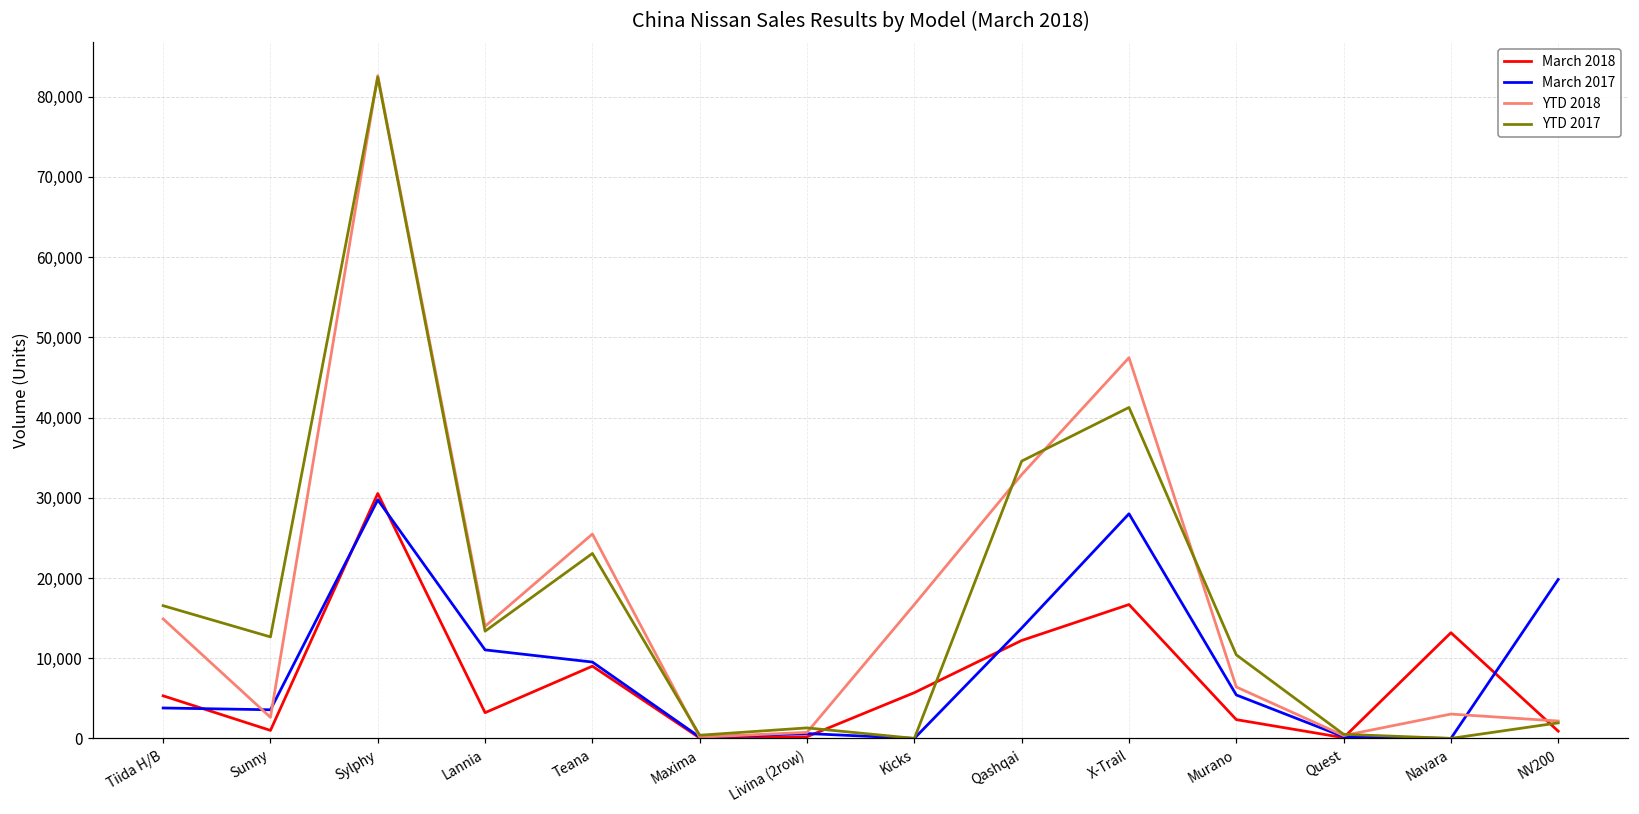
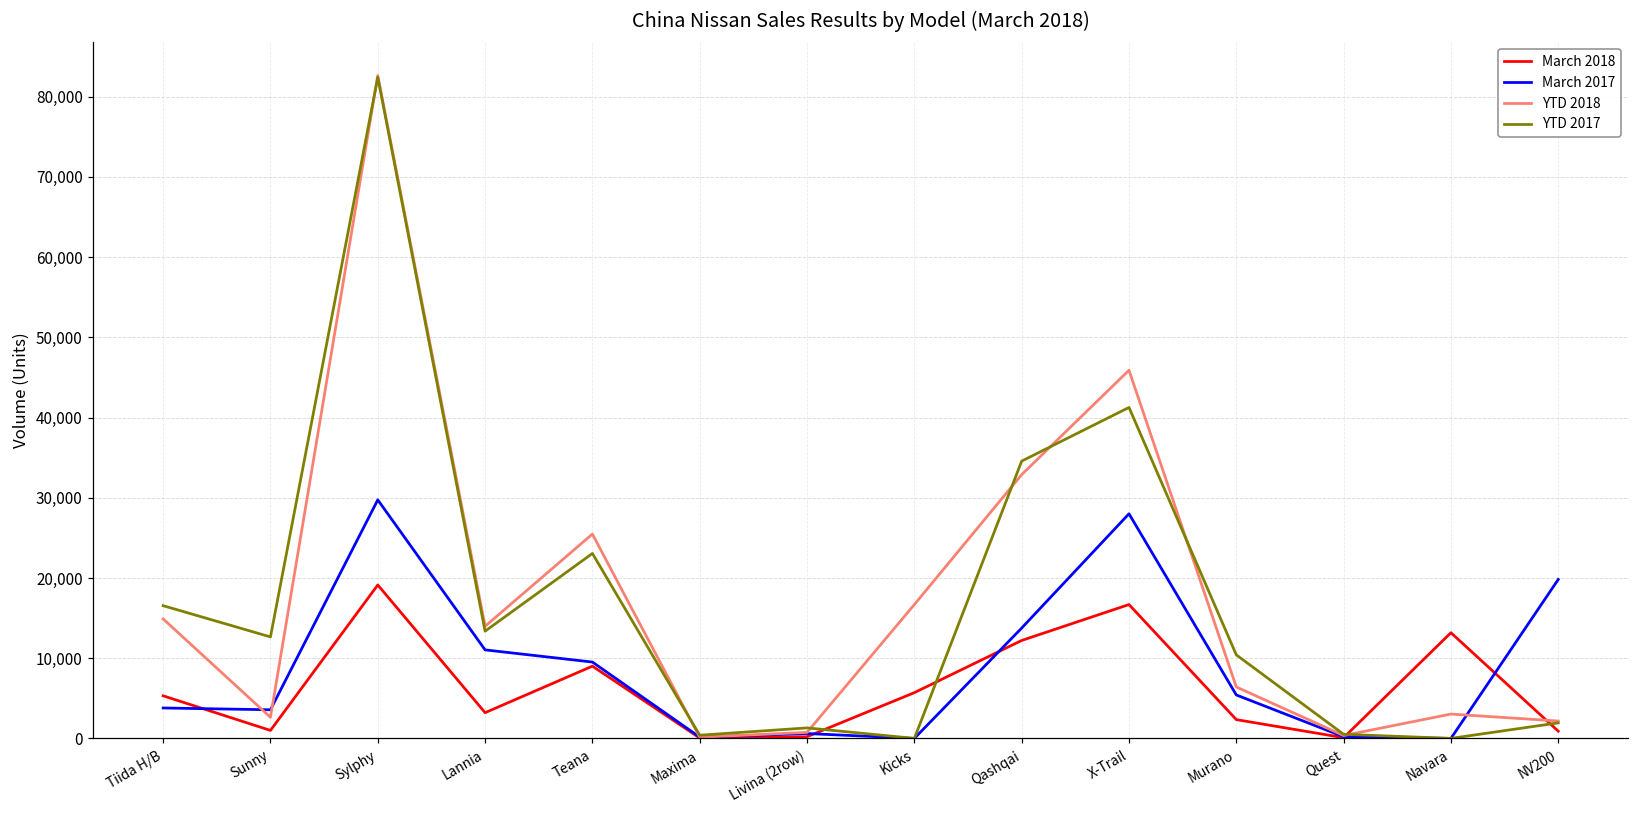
  {
    "March 2018": {
      "Tiida H/B": "5,000",
      "Sunny": "1,000",
-     "Sylphy": "31,000",
+     "Sylphy": "19,000",
      "Lannia": "3,000",
      "Teana": "9,000",
      "Livina (2row)": "0",
      "Kicks": "6,000",
      "Qashqai": "12,000",
      "X-Trail": "17,000",
      "Murano": "2,000",
      "Navara": "13,000",
      "NV200": "1,000"
    },
    "March 2017": {
      "Tiida H/B": "4,000",
      "Sunny": "4,000",
      "Sylphy": "30,000",
      "Lannia": "11,000",
      "Teana": "10,000",
      "Qashqai": "14,000",
      "X-Trail": "28,000",
      "Murano": "5,000",
      "NV200": "20,000"
    },
    "YTD 2018": {
      "Tiida H/B": "15,000",
      "Sunny": "3,000",
      "Lannia": "14,000",
      "Teana": "25,000",
      "Kicks": "17,000",
      "Qashqai": "33,000",
-     "X-Trail": "47,000",
+     "X-Trail": "46,000",
      "Murano": "6,000",
      "Navara": "3,000"
    },
    "YTD 2017": {
      "Tiida H/B": "17,000",
      "Sunny": "13,000",
      "Lannia": "13,000",
      "Teana": "23,000",
      "Livina (2row)": "1,000",
      "Qashqai": "35,000",
      "X-Trail": "41,000",
      "Murano": "10,000"
    }
  }
